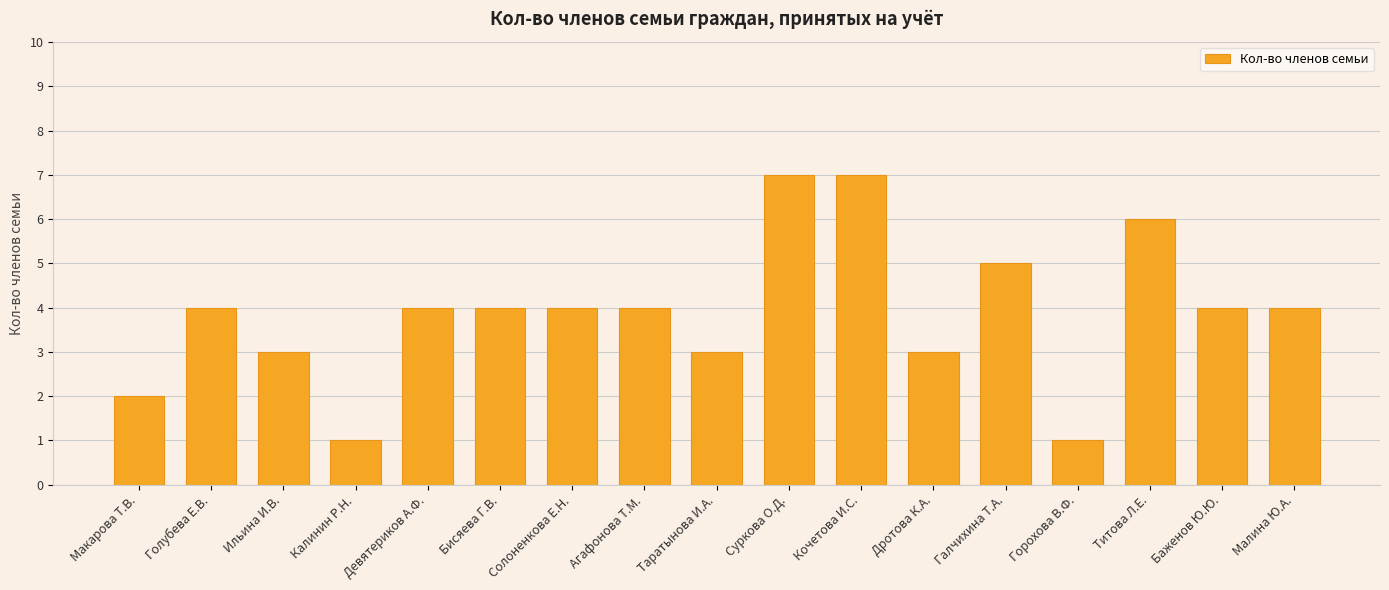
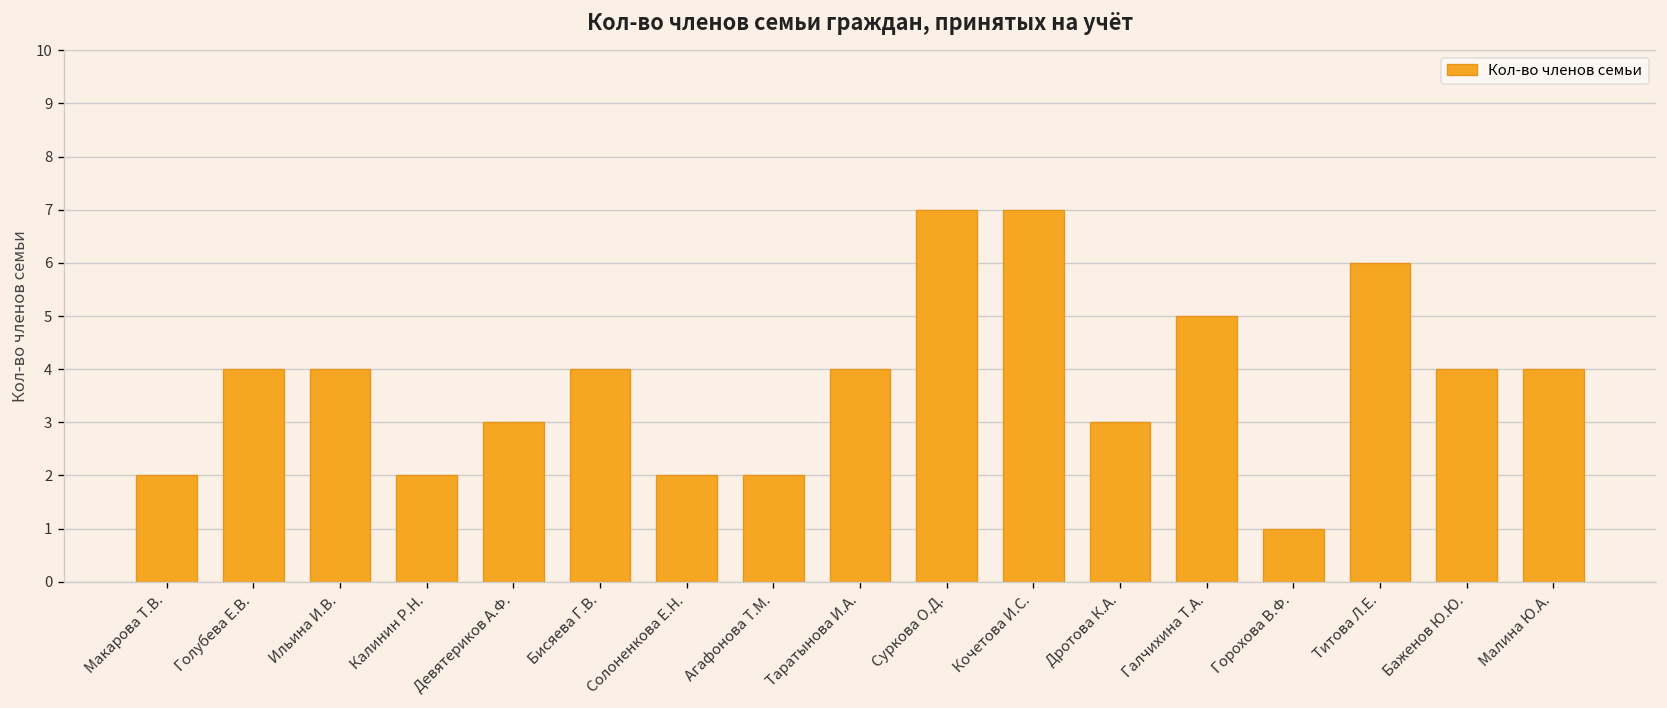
  {
    "Макарова Т.В.": 2,
    "Голубева Е.В.": 4,
-   "Ильина И.В.": 3,
-   "Калинин Р.Н.": 1,
-   "Девятериков А.Ф.": 4,
+   "Ильина И.В.": 4,
+   "Калинин Р.Н.": 2,
+   "Девятериков А.Ф.": 3,
    "Бисяева Г.В.": 4,
-   "Солоненкова Е.Н.": 4,
-   "Агафонова Т.М.": 4,
-   "Таратынова И.А.": 3,
+   "Солоненкова Е.Н.": 2,
+   "Агафонова Т.М.": 2,
+   "Таратынова И.А.": 4,
    "Суркова О.Д.": 7,
    "Кочетова И.С.": 7,
    "Дротова К.А.": 3,
    "Галчихина Т.А.": 5,
    "Горохова В.Ф.": 1,
    "Титова Л.Е.": 6,
    "Баженов Ю.Ю.": 4,
    "Малина Ю.А.": 4
  }
